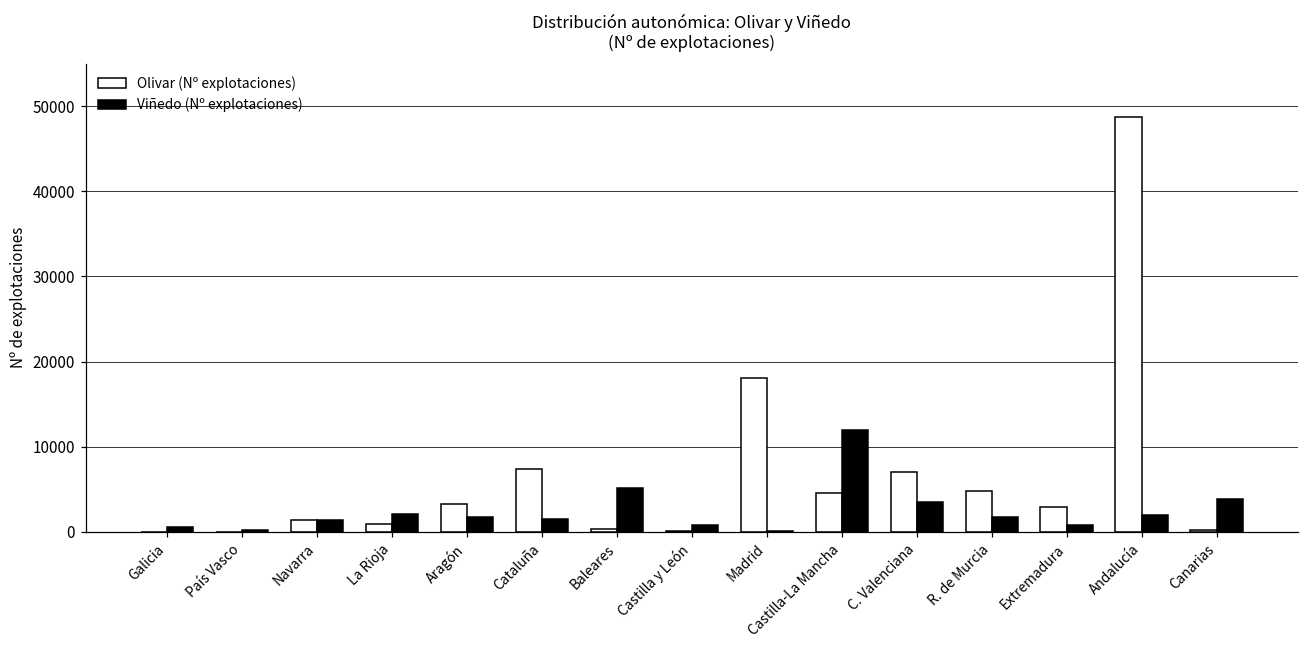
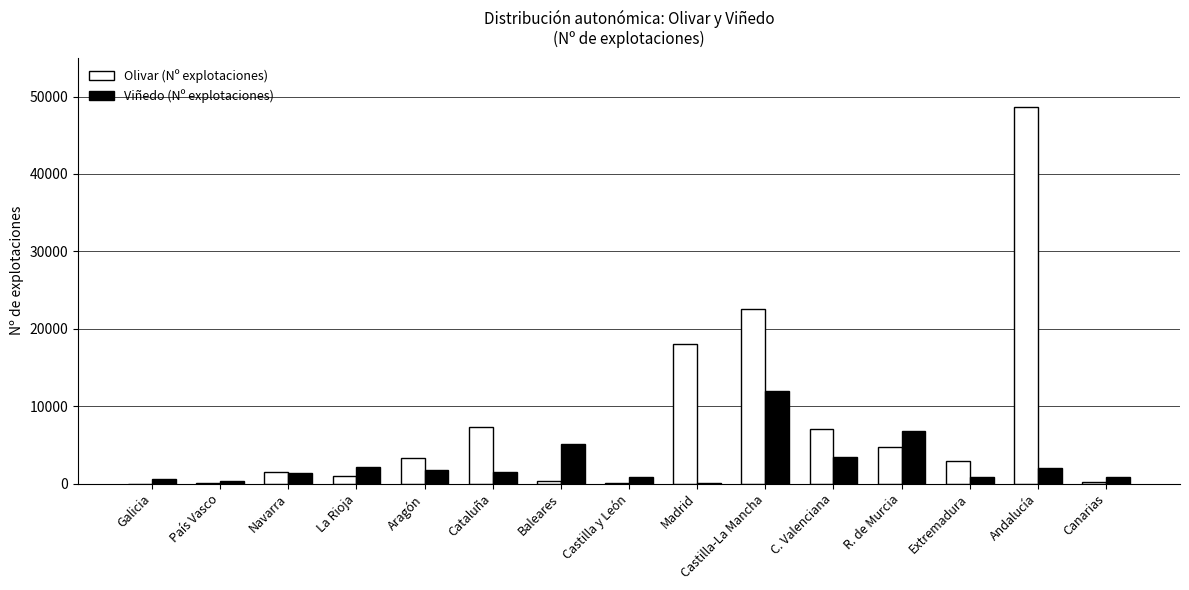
  {
    "Olivar (Nº explotaciones)": {
      "Navarra": 1000,
      "La Rioja": 1000,
      "Aragón": 3000,
      "Cataluña": 7000,
      "Baleares": 0,
      "Madrid": 18000,
-     "Castilla-La Mancha": 5000,
+     "Castilla-La Mancha": 23000,
      "C. Valenciana": 7000,
      "R. de Murcia": 5000,
      "Extremadura": 3000,
      "Andalucía": 49000
    },
    "Viñedo (Nº explotaciones)": {
      "Galicia": 1000,
      "Navarra": 1000,
      "La Rioja": 2000,
      "Aragón": 2000,
      "Cataluña": 2000,
      "Baleares": 5000,
      "Castilla y León": 1000,
      "Castilla-La Mancha": 12000,
      "C. Valenciana": 3000,
-     "R. de Murcia": 2000,
+     "R. de Murcia": 7000,
      "Extremadura": 1000,
      "Andalucía": 2000,
-     "Canarias": 4000
+     "Canarias": 1000
    }
  }
